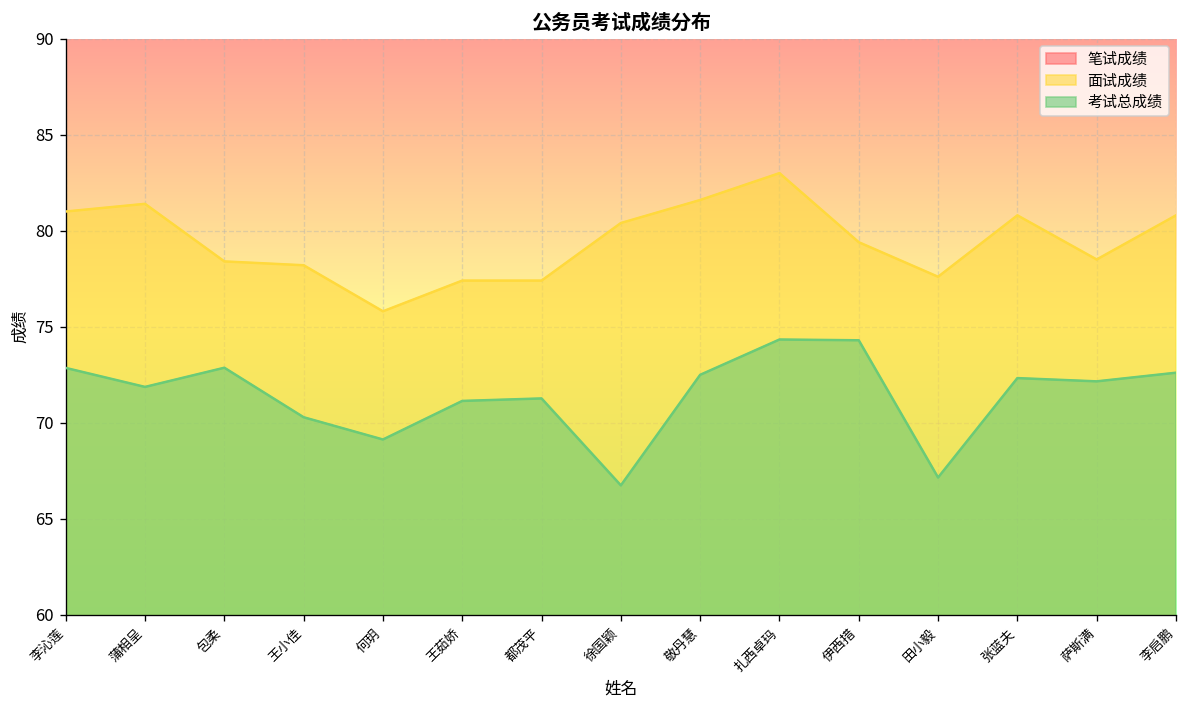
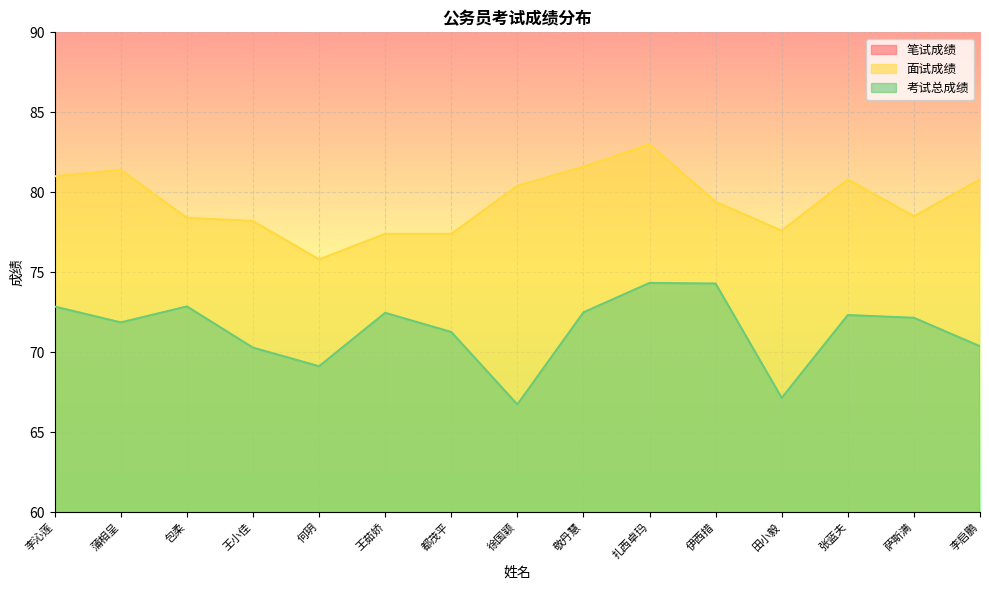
  {
    "面试成绩": {
      "李沁莲": 81.0,
      "蒲相呈": 81.4,
      "包柔": 78.4,
      "王小佳": 78.2,
      "何玥": 75.8,
      "王茹娇": 77.4,
      "都茂平": 77.4,
      "徐国颖": 80.4,
      "敬丹慧": 81.6,
      "扎西卓玛": 83.0,
      "伊西措": 79.4,
      "田小毅": 77.6,
      "张蓝夫": 80.8,
      "萨斯满": 78.5,
      "李启鹏": 80.8
    },
    "考试总成绩": {
      "李沁莲": 72.9,
      "蒲相呈": 71.9,
      "包柔": 72.9,
      "王小佳": 70.3,
      "何玥": 69.1,
-     "王茹娇": 71.1,
+     "王茹娇": 72.5,
      "都茂平": 71.3,
      "徐国颖": 66.7,
      "敬丹慧": 72.5,
      "扎西卓玛": 74.3,
      "伊西措": 74.3,
      "田小毅": 67.1,
      "张蓝夫": 72.3,
      "萨斯满": 72.2,
-     "李启鹏": 72.6
+     "李启鹏": 70.4
    }
  }
